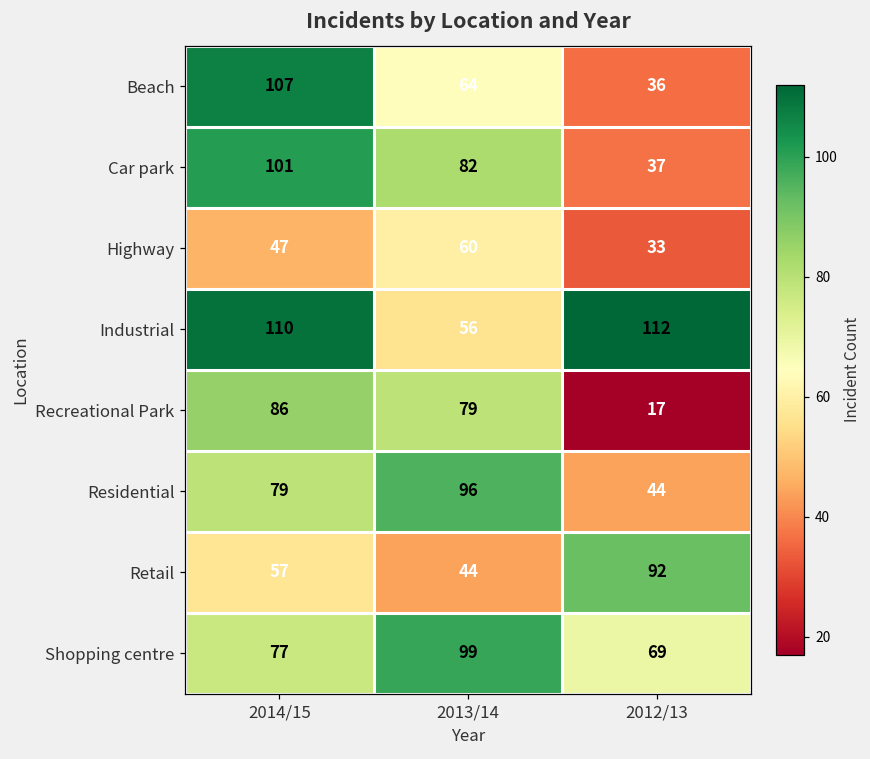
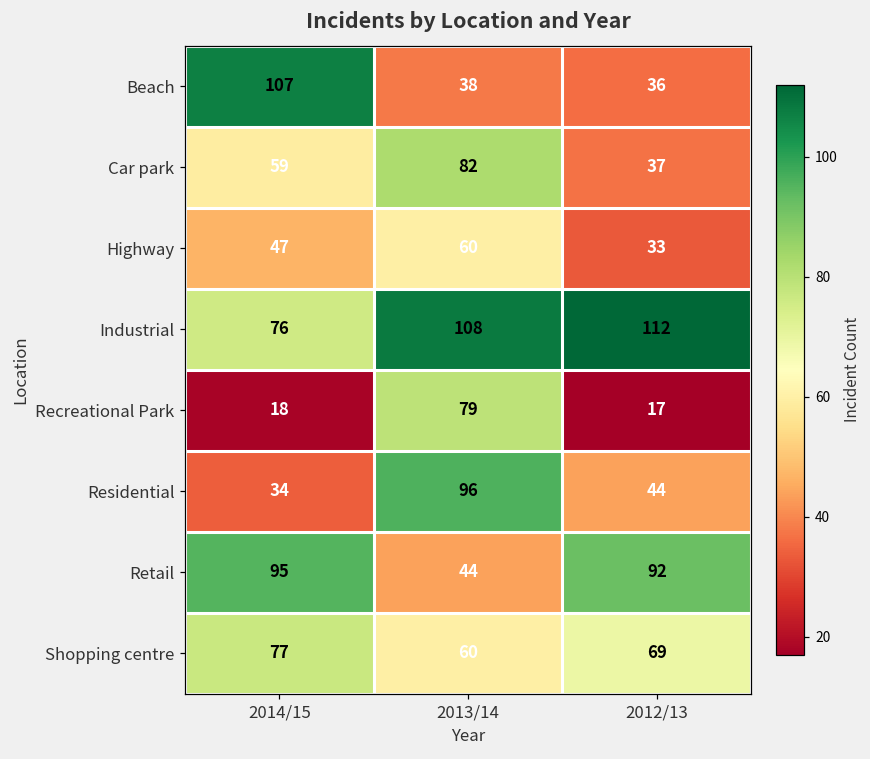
  {
    "Beach": {
      "2014/15": 107,
-     "2013/14": 64,
+     "2013/14": 38,
      "2012/13": 36
    },
    "Car park": {
-     "2014/15": 101,
+     "2014/15": 59,
      "2013/14": 82,
      "2012/13": 37
    },
    "Highway": {
      "2014/15": 47,
      "2013/14": 60,
      "2012/13": 33
    },
    "Industrial": {
-     "2014/15": 110,
-     "2013/14": 56,
+     "2014/15": 76,
+     "2013/14": 108,
      "2012/13": 112
    },
    "Recreational Park": {
-     "2014/15": 86,
+     "2014/15": 18,
      "2013/14": 79,
      "2012/13": 17
    },
    "Residential": {
-     "2014/15": 79,
+     "2014/15": 34,
      "2013/14": 96,
      "2012/13": 44
    },
    "Retail": {
-     "2014/15": 57,
+     "2014/15": 95,
      "2013/14": 44,
      "2012/13": 92
    },
    "Shopping centre": {
      "2014/15": 77,
-     "2013/14": 99,
+     "2013/14": 60,
      "2012/13": 69
    }
  }
